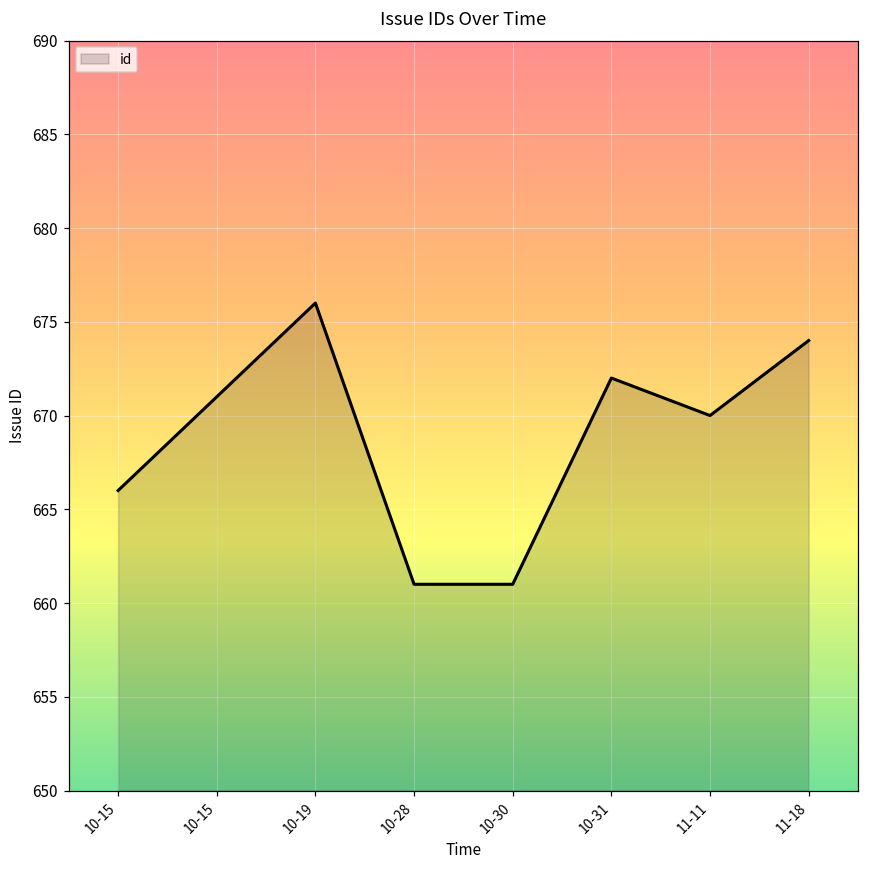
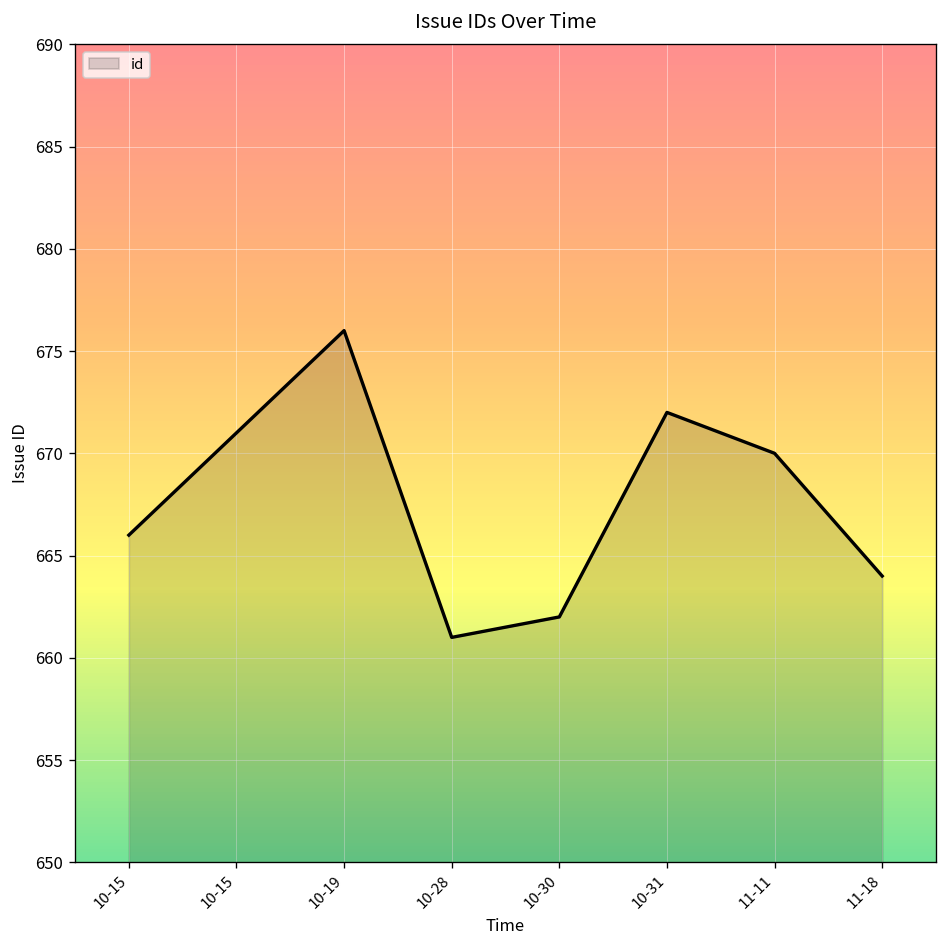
  {
    "10-19": 676,
    "10-28": 661,
-   "10-30": 661,
+   "10-30": 662,
    "10-31": 672,
    "11-11": 670,
-   "11-18": 674
+   "11-18": 664
  }
